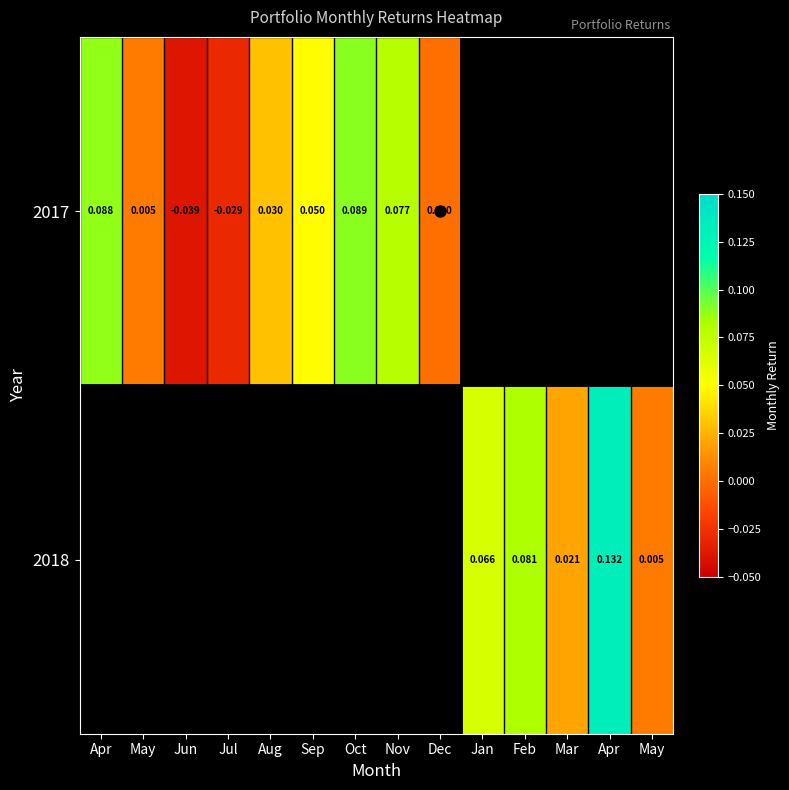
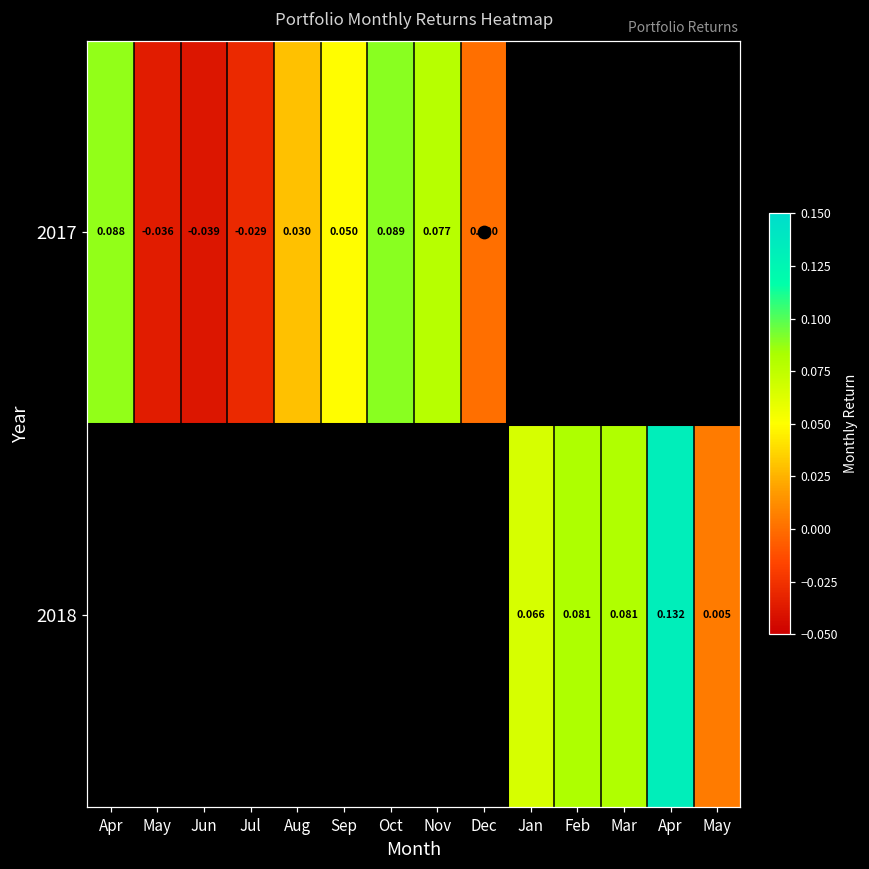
  {
    "2017": {
      "Apr": 0.088,
-     "May": 0.005,
+     "May": -0.036,
      "Jun": -0.039,
      "Jul": -0.029,
      "Aug": 0.030,
      "Sep": 0.050,
      "Oct": 0.089,
      "Nov": 0.077
    },
    "2018": {
      "Jan": 0.066,
      "Feb": 0.081,
-     "Mar": 0.021,
+     "Mar": 0.081,
      "Apr": 0.132,
      "May": 0.005
    }
  }
